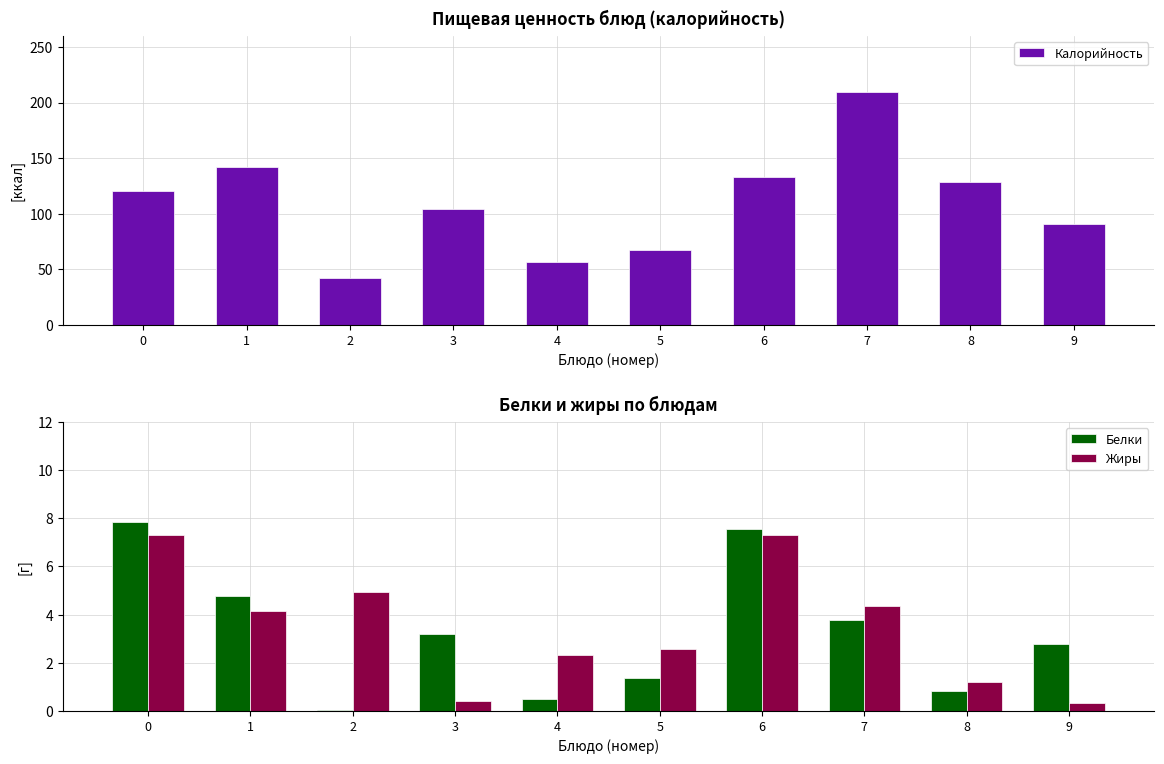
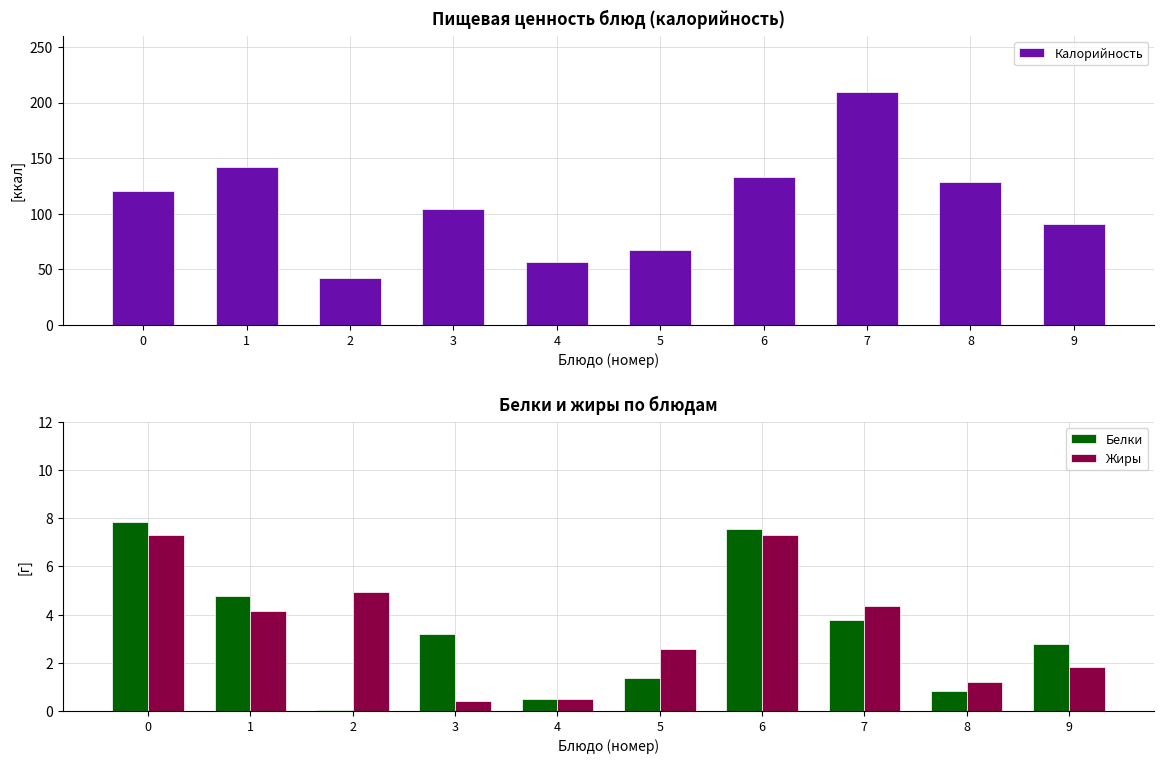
  {
    "Пищевая ценность блюд (калорийность)": {
      "0": 120,
      "1": 142,
      "2": 42,
      "3": 104,
      "4": 56,
      "5": 67,
      "6": 133,
      "7": 210,
      "8": 129,
      "9": 91
    },
    "Белки и жиры по блюдам": {
      "Белки": {
        "0": 7.9,
        "1": 4.8,
        "3": 3.2,
        "4": 0.5,
        "5": 1.4,
        "6": 7.6,
        "7": 3.8,
        "8": 0.8,
        "9": 2.8
      },
      "Жиры": {
        "0": 7.3,
        "1": 4.1,
        "2": 4.9,
        "3": 0.4,
-       "4": 2.3,
+       "4": 0.5,
        "5": 2.6,
        "6": 7.3,
        "7": 4.4,
        "8": 1.2,
-       "9": 0.4
+       "9": 1.8
      }
    }
  }
